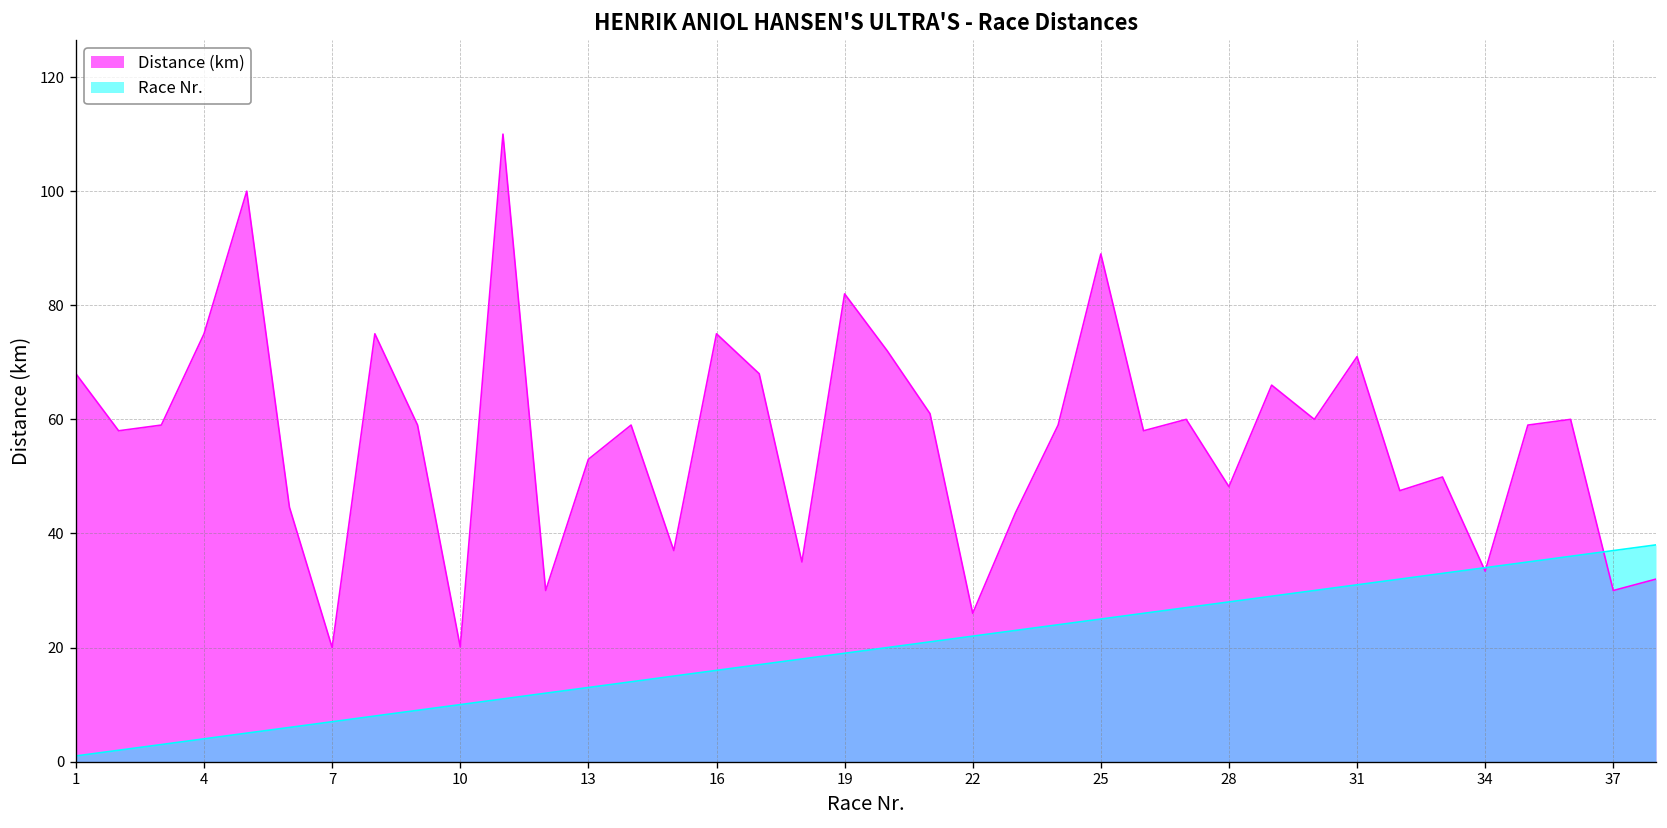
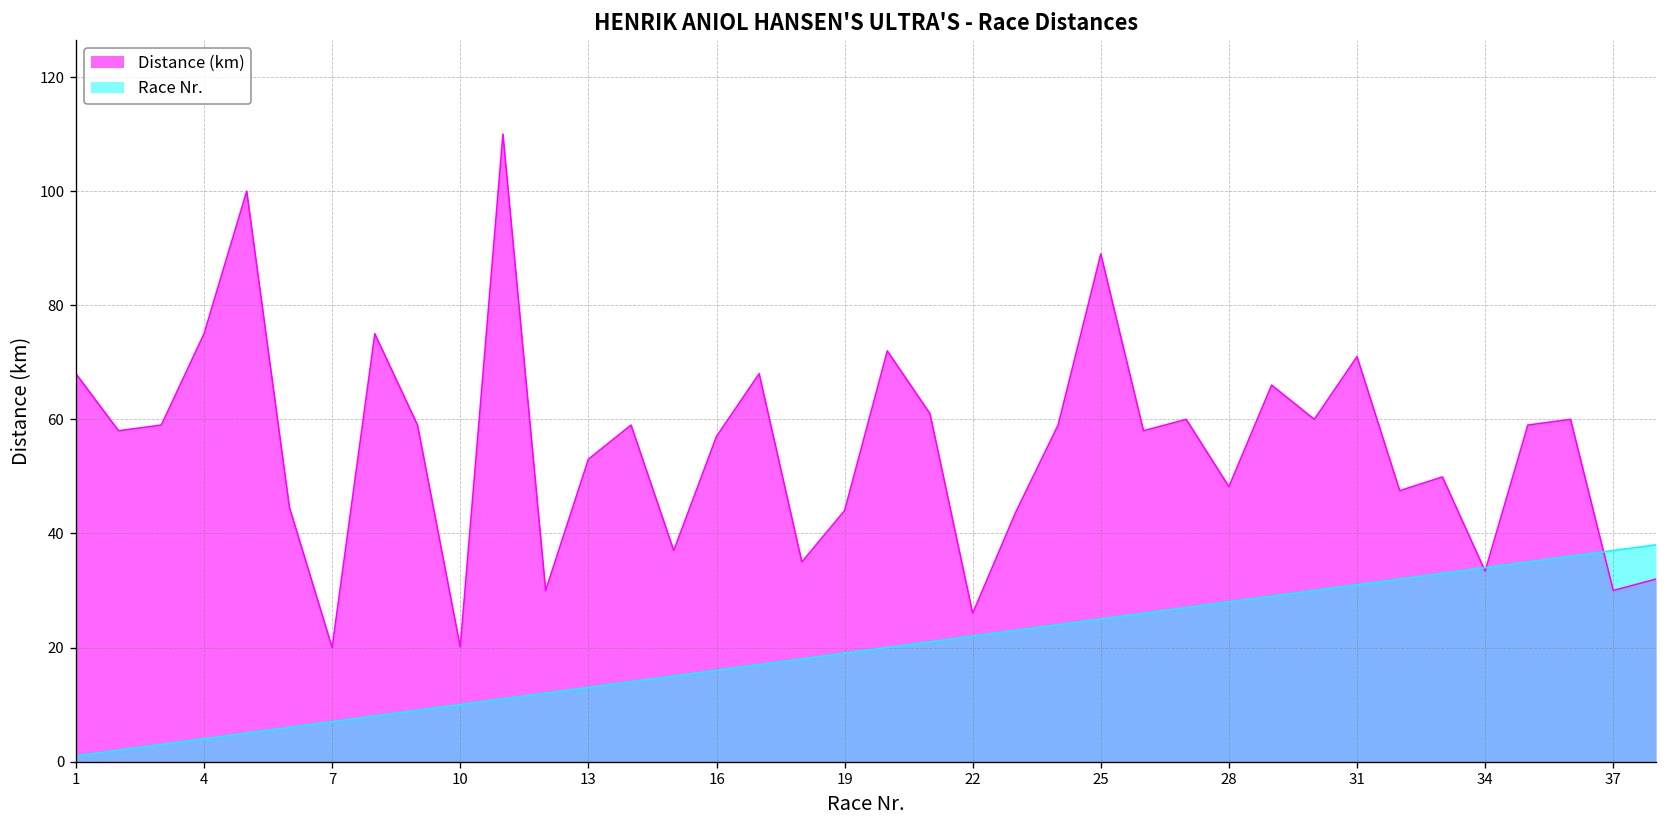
  {
    "Distance (km)": {
      "1": 68,
      "4": 75,
      "7": 20,
      "10": 20,
      "13": 53,
-     "16": 75,
-     "19": 82,
+     "16": 57,
+     "19": 44,
      "22": 26,
      "25": 89,
      "28": 48,
      "31": 71,
      "34": 33,
      "37": 30
    },
    "Race Nr.": {
      "1": 1,
      "4": 4,
      "7": 7,
      "10": 10,
      "13": 13,
      "16": 16,
      "19": 19,
      "22": 22,
      "25": 25,
      "28": 28,
      "31": 31,
      "34": 34,
      "37": 37
    }
  }
